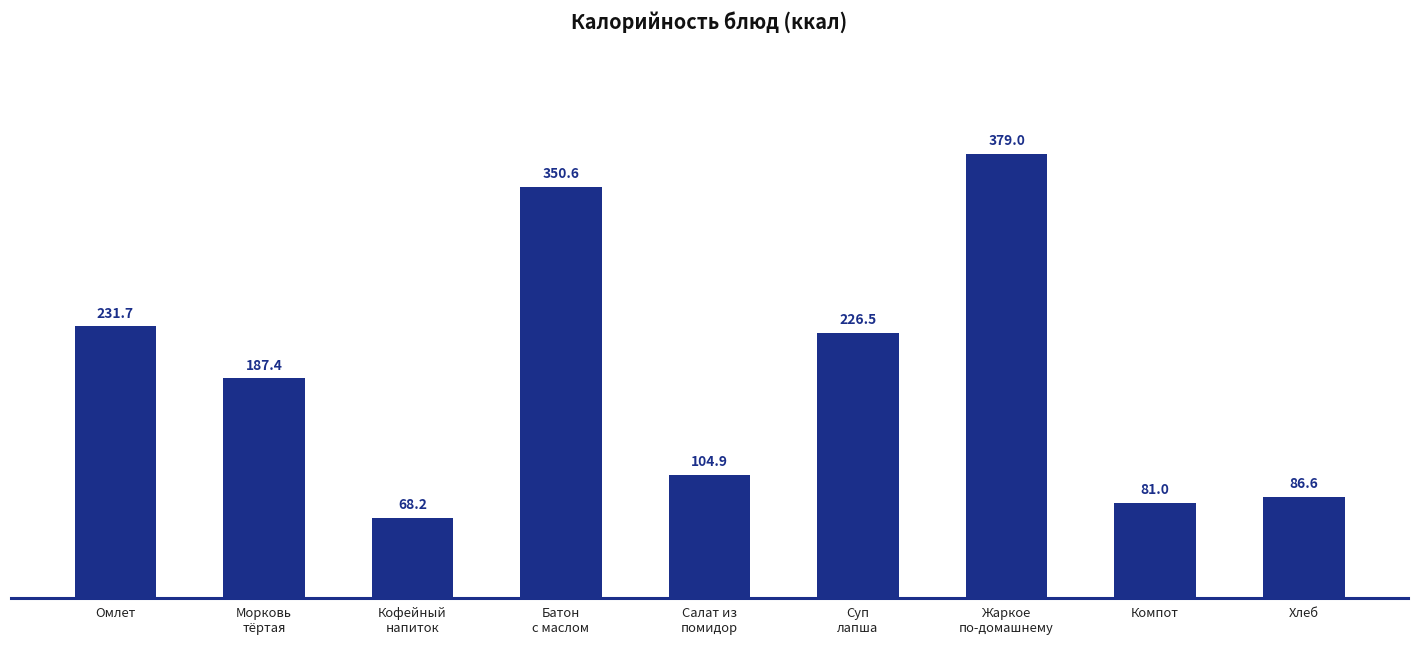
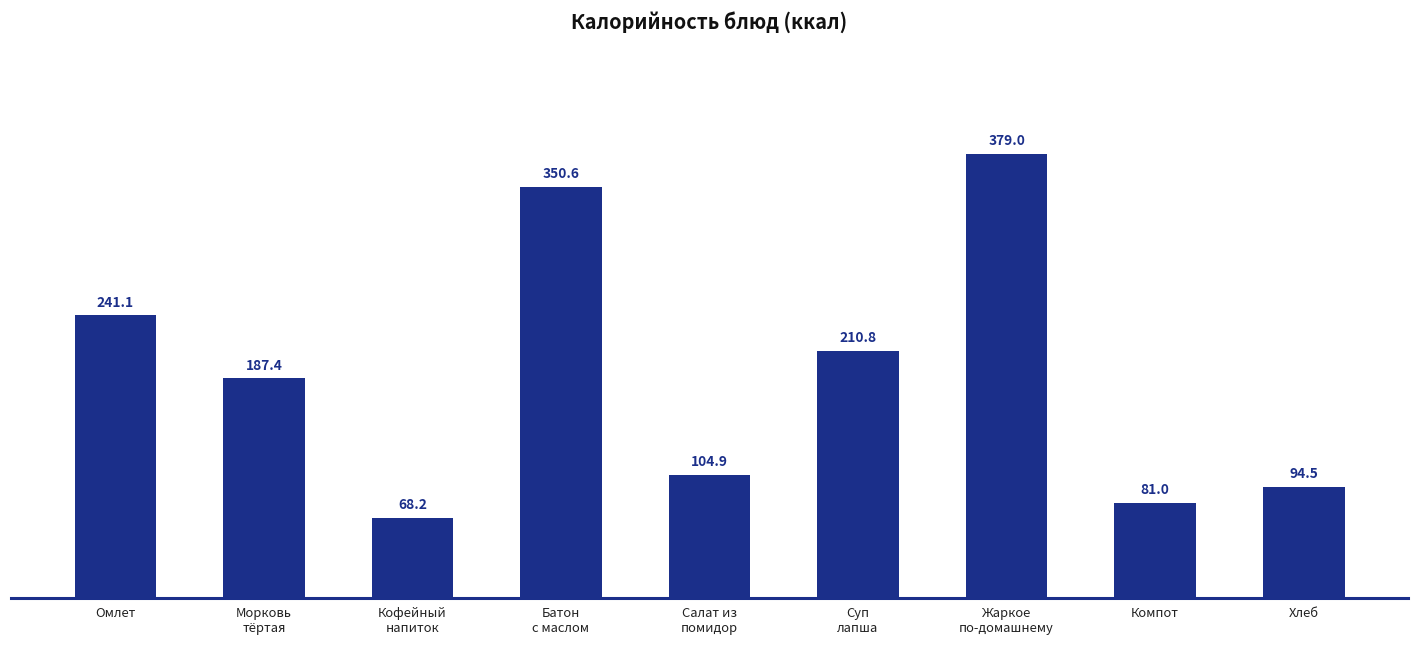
  {
-   "Омлет": 231.7,
+   "Омлет": 241.1,
    "Морковь тёртая": 187.4,
    "Кофейный напиток": 68.2,
    "Батон с маслом": 350.6,
    "Салат из помидор": 104.9,
-   "Суп лапша": 226.5,
+   "Суп лапша": 210.8,
    "Жаркое по-домашнему": 379.0,
    "Компот": 81.0,
-   "Хлеб": 86.6
+   "Хлеб": 94.5
  }
